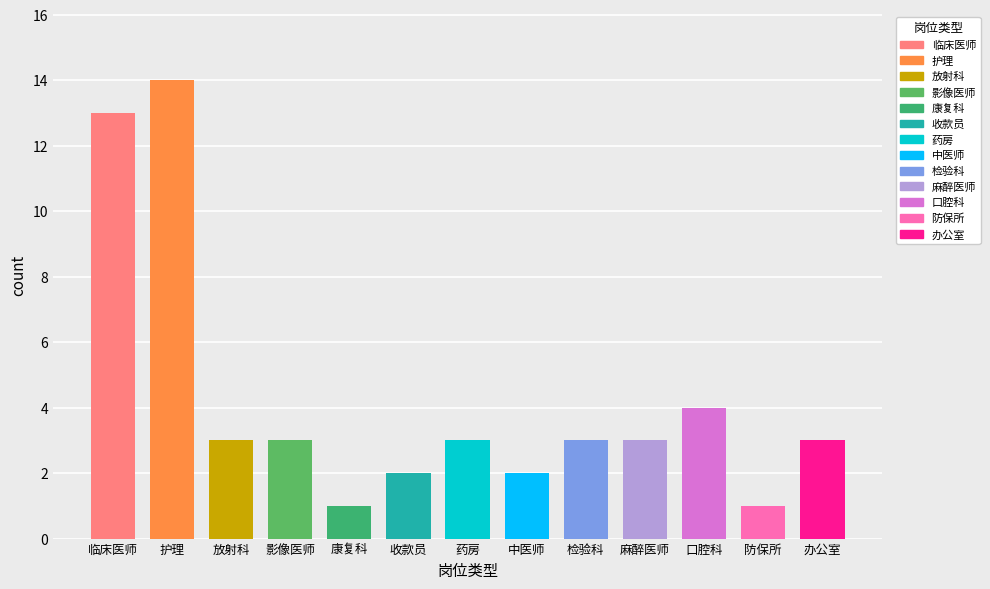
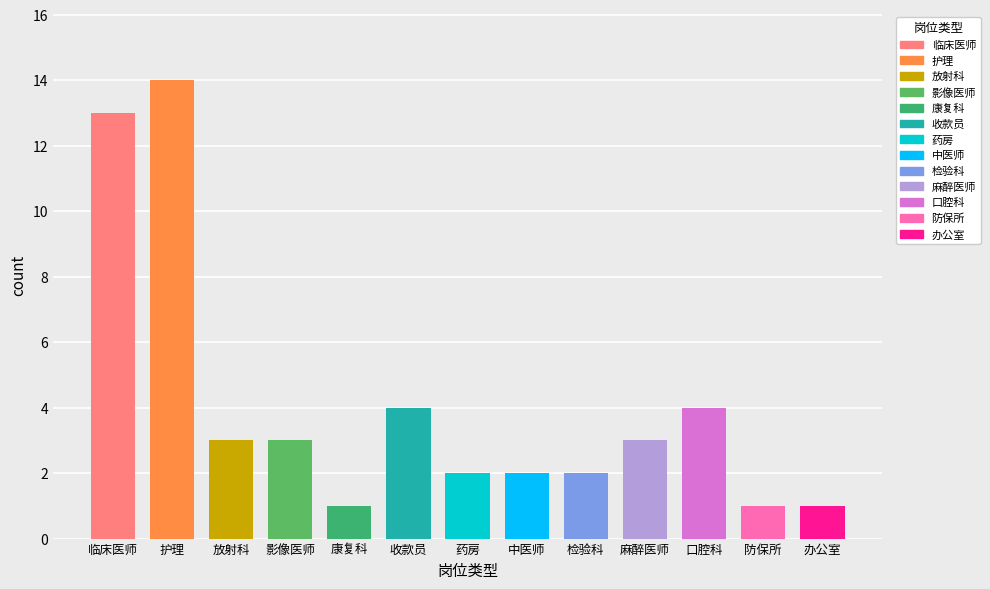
  {
    "临床医师": 13,
    "护理": 14,
    "放射科": 3,
    "影像医师": 3,
    "康复科": 1,
-   "收款员": 2,
-   "药房": 3,
+   "收款员": 4,
+   "药房": 2,
    "中医师": 2,
-   "检验科": 3,
+   "检验科": 2,
    "麻醉医师": 3,
    "口腔科": 4,
    "防保所": 1,
-   "办公室": 3
+   "办公室": 1
  }
